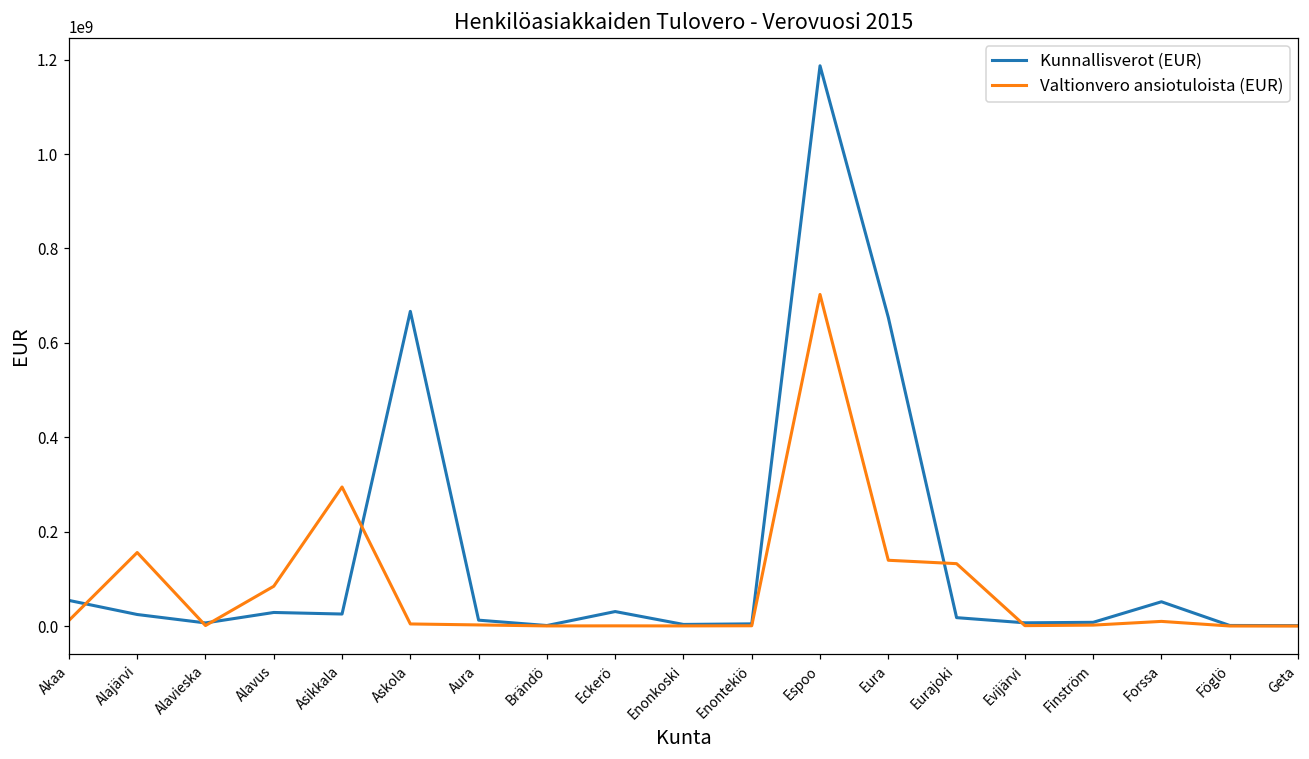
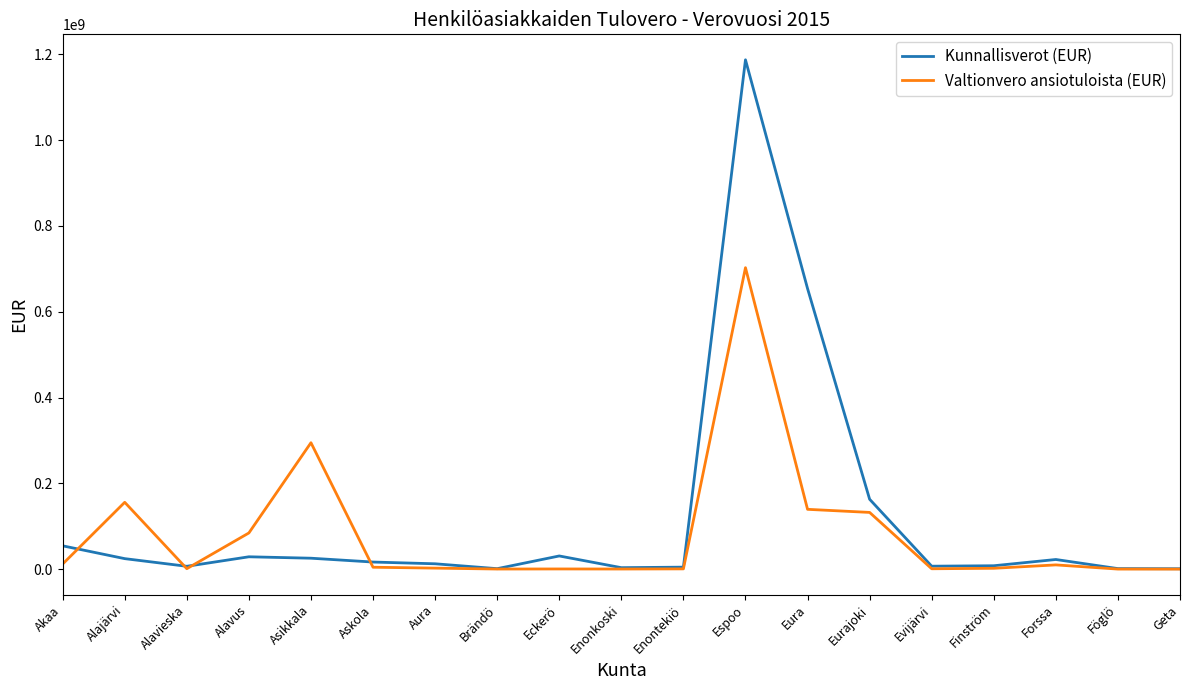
  {
    "Kunnallisverot (EUR)": {
      "Akaa": 50000000,
      "Alajärvi": 20000000,
      "Alavus": 30000000,
      "Asikkala": 30000000,
-     "Askola": 670000000,
+     "Askola": 20000000,
      "Aura": 10000000,
      "Eckerö": 30000000,
      "Espoo": 1190000000,
      "Eura": 650000000,
-     "Eurajoki": 20000000,
+     "Eurajoki": 160000000,
      "Evijärvi": 10000000,
      "Finström": 10000000,
-     "Forssa": 50000000
+     "Forssa": 20000000
    },
    "Valtionvero ansiotuloista (EUR)": {
      "Akaa": 10000000,
      "Alajärvi": 160000000,
      "Alavus": 80000000,
      "Asikkala": 290000000,
      "Askola": 0,
      "Aura": 0,
      "Eckerö": 0,
      "Espoo": 700000000,
      "Eura": 140000000,
      "Eurajoki": 130000000,
      "Evijärvi": 0,
      "Finström": 0,
      "Forssa": 10000000
    }
  }
